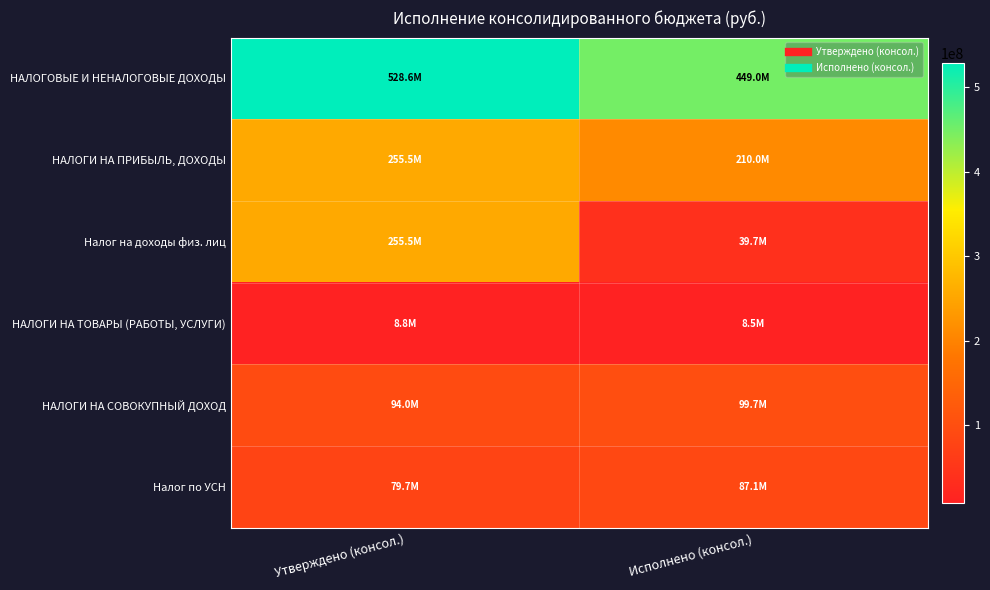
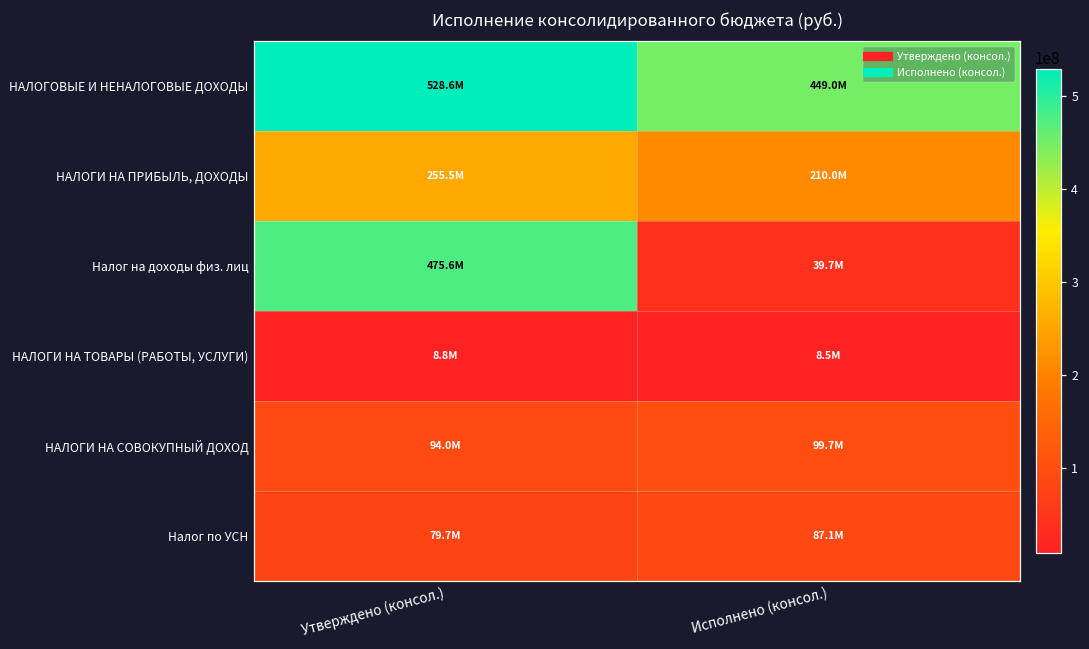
  {
    "НАЛОГОВЫЕ И НЕНАЛОГОВЫЕ ДОХОДЫ": {
      "Утверждено (консол.)": "528.6M",
      "Исполнено (консол.)": "449.0M"
    },
    "НАЛОГИ НА ПРИБЫЛЬ, ДОХОДЫ": {
      "Утверждено (консол.)": "255.5M",
      "Исполнено (консол.)": "210.0M"
    },
    "Налог на доходы физ. лиц": {
-     "Утверждено (консол.)": "255.5M",
+     "Утверждено (консол.)": "475.6M",
      "Исполнено (консол.)": "39.7M"
    },
    "НАЛОГИ НА ТОВАРЫ (РАБОТЫ, УСЛУГИ)": {
      "Утверждено (консол.)": "8.8M",
      "Исполнено (консол.)": "8.5M"
    },
    "НАЛОГИ НА СОВОКУПНЫЙ ДОХОД": {
      "Утверждено (консол.)": "94.0M",
      "Исполнено (консол.)": "99.7M"
    },
    "Налог по УСН": {
      "Утверждено (консол.)": "79.7M",
      "Исполнено (консол.)": "87.1M"
    }
  }
